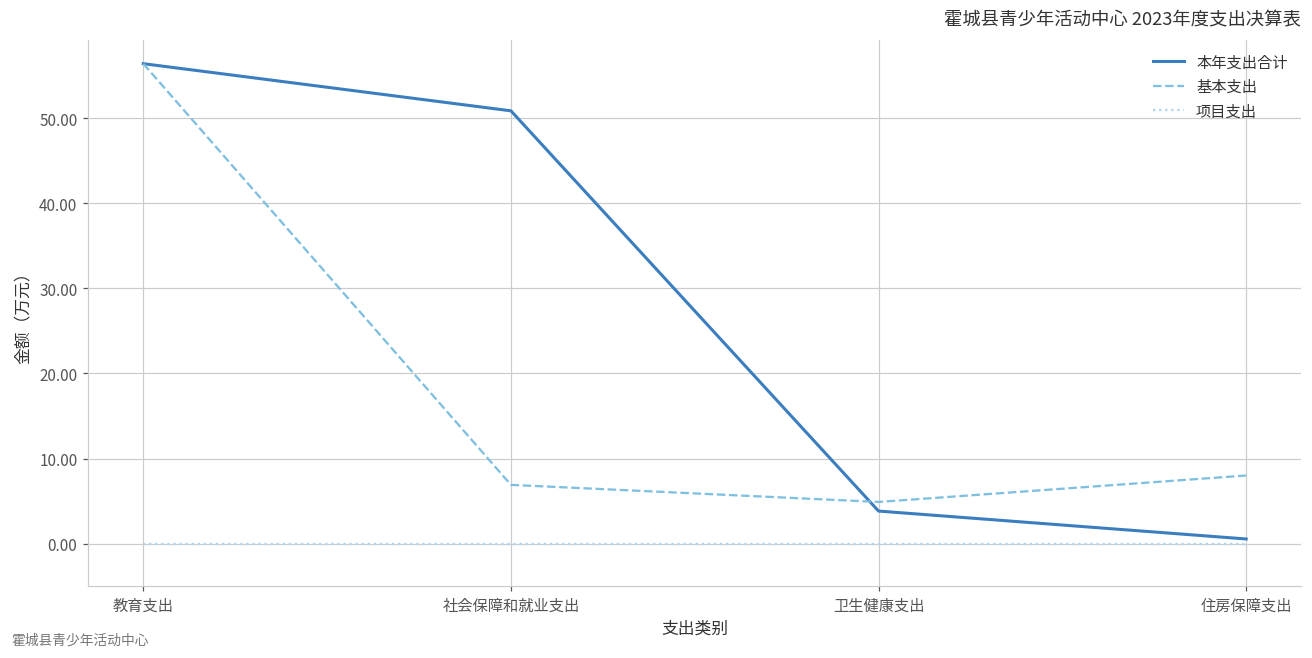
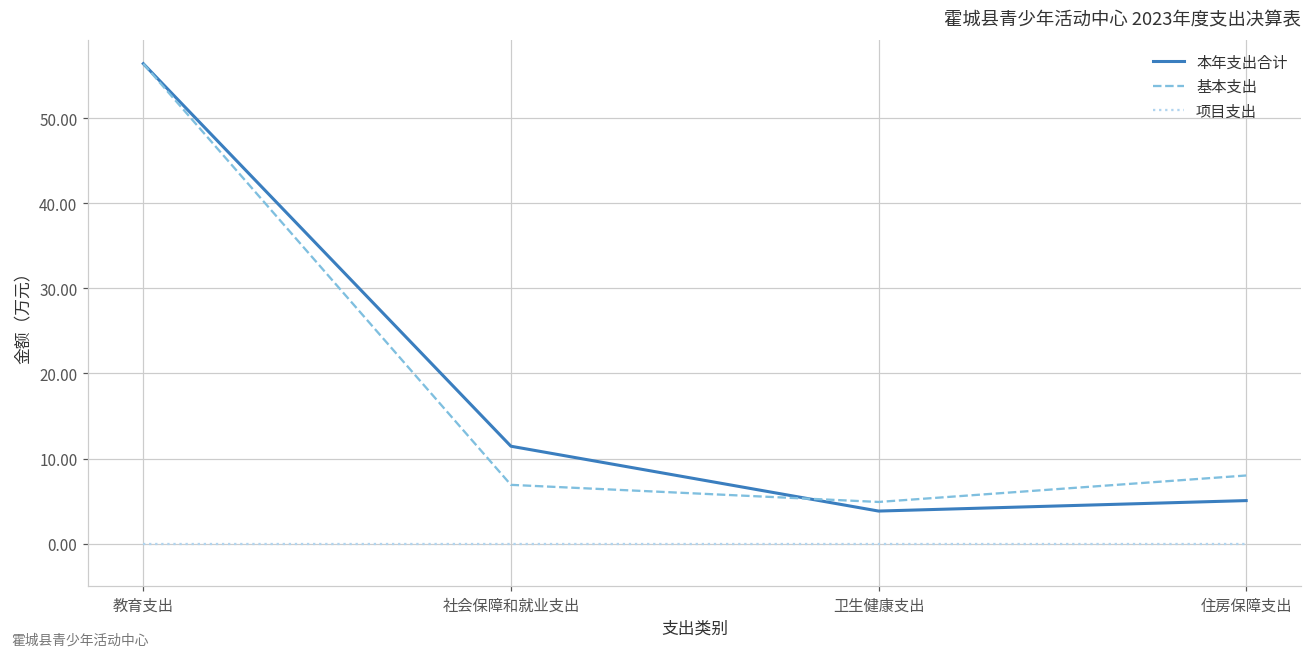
  {
    "本年支出合计": {
-     "社会保障和就业支出": 51,
+     "社会保障和就业支出": 11,
      "卫生健康支出": 4,
-     "住房保障支出": 1
+     "住房保障支出": 5
    }
  }
